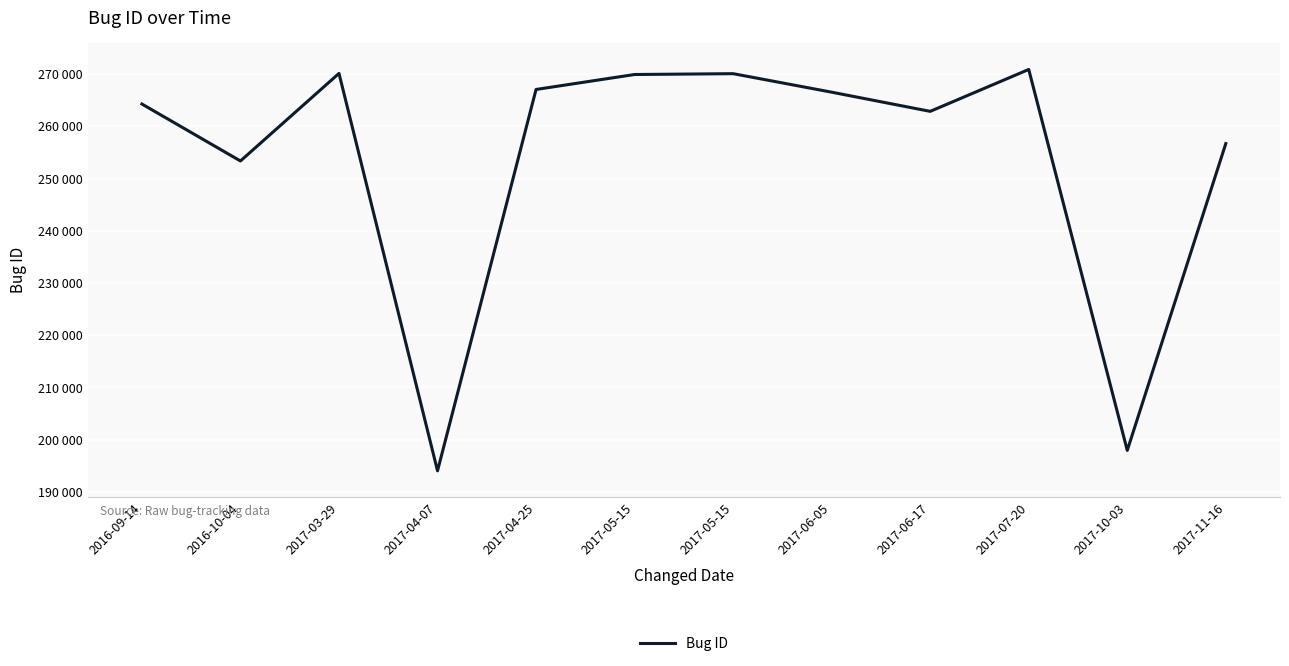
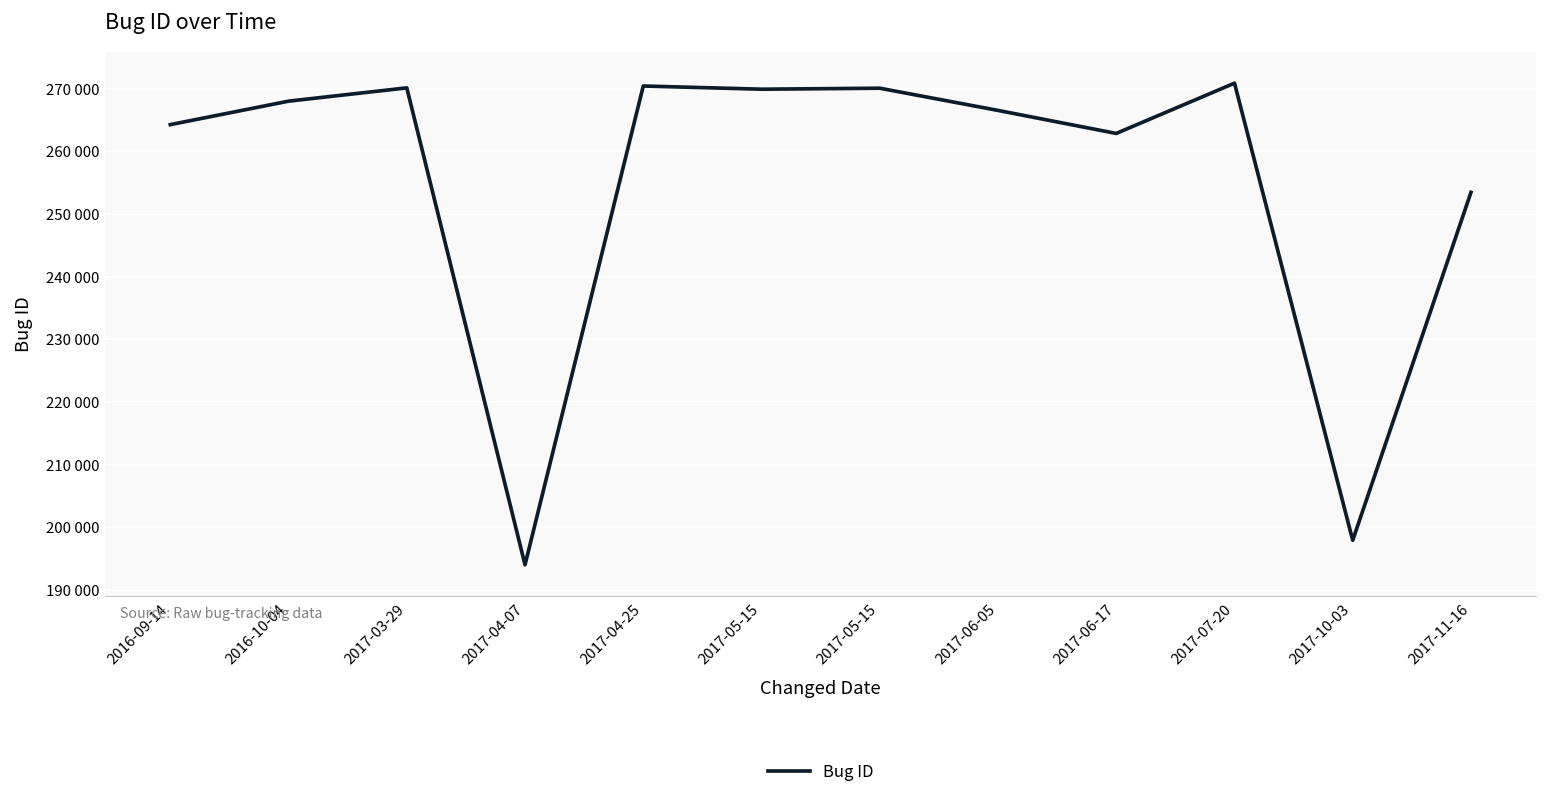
  {
    "2016-09-14": 264000,
-   "2016-10-04": 253000,
+   "2016-10-04": 268000,
    "2017-03-29": 270000,
    "2017-04-07": 194000,
-   "2017-04-25": 267000,
+   "2017-04-25": 270000,
    "2017-06-05": 267000,
    "2017-06-17": 263000,
    "2017-07-20": 271000,
    "2017-10-03": 198000,
-   "2017-11-16": 257000
+   "2017-11-16": 253000
  }
